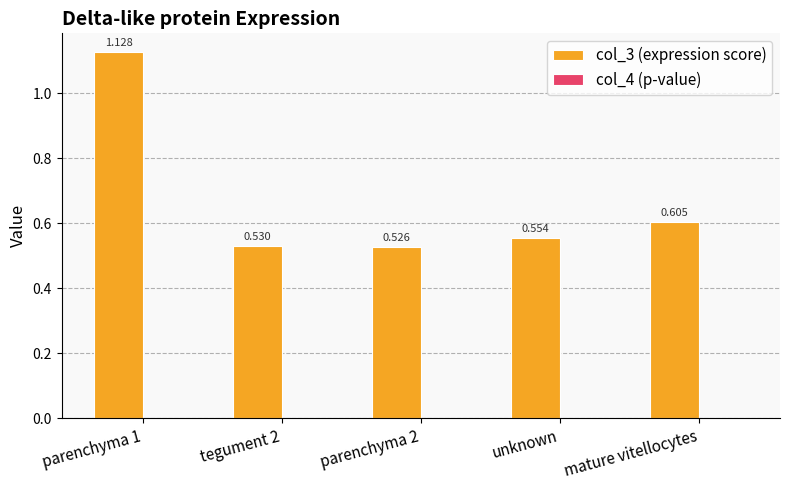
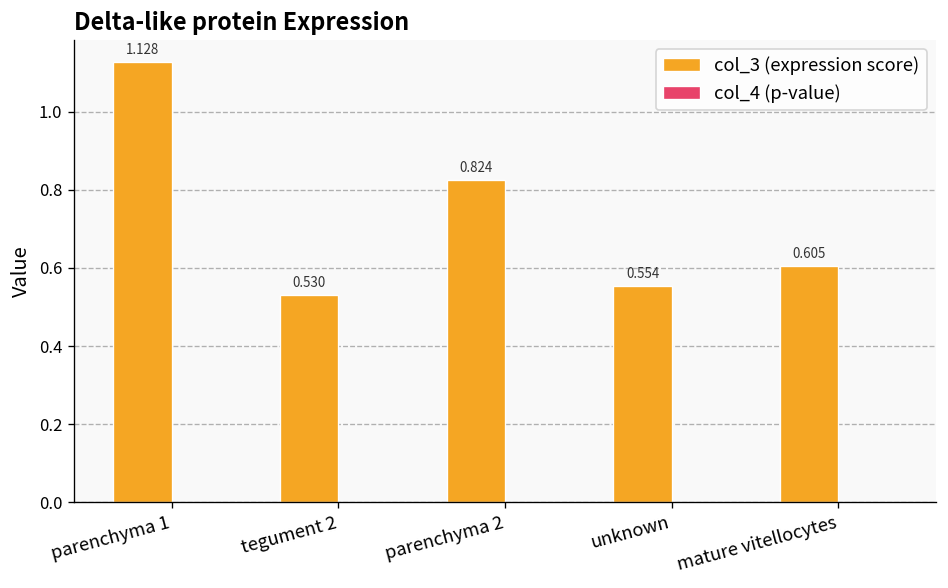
  {
    "col_3 (expression score)": {
      "parenchyma 1": 1.128,
      "tegument 2": 0.530,
-     "parenchyma 2": 0.526,
+     "parenchyma 2": 0.824,
      "unknown": 0.554,
      "mature vitellocytes": 0.605
    },
    "col_4 (p-value)": {
      "parenchyma 1": 0.00
    }
  }
